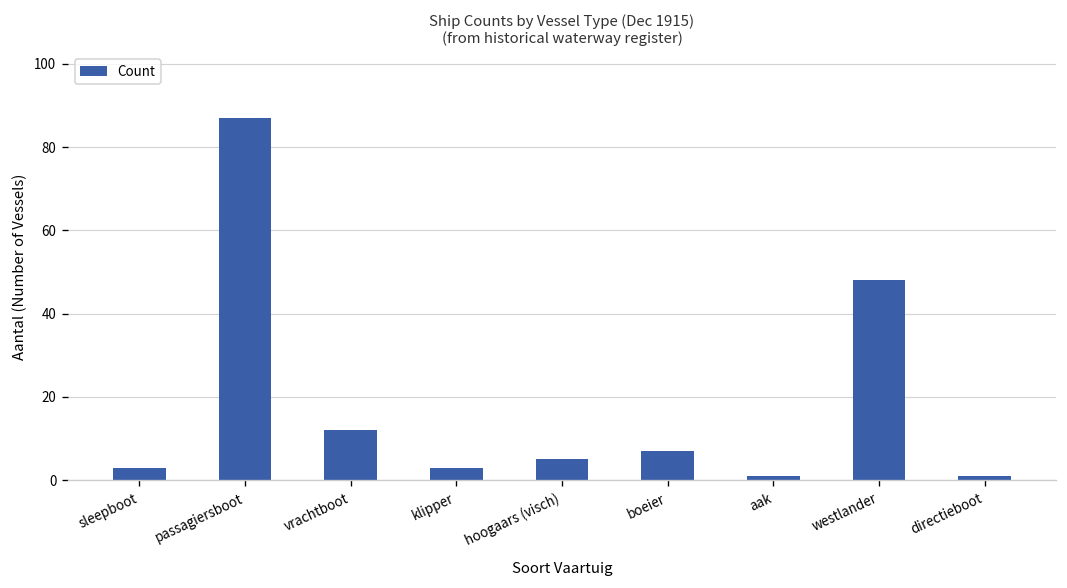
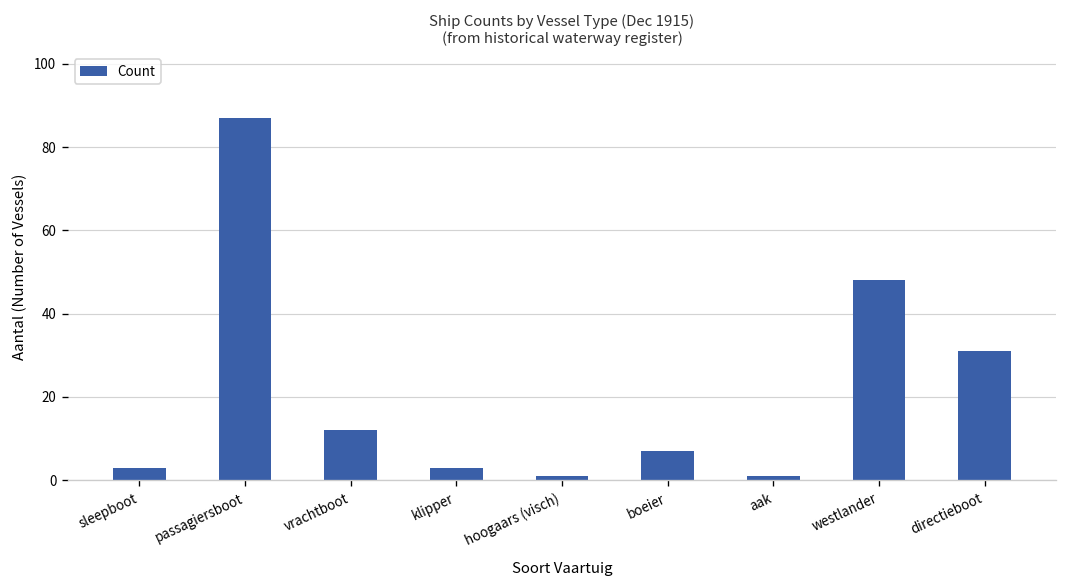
  {
    "sleepboot": 3,
    "passagiersboot": 87,
    "vrachtboot": 12,
    "klipper": 3,
-   "hoogaars (visch)": 5,
+   "hoogaars (visch)": 1,
    "boeier": 7,
    "aak": 1,
    "westlander": 48,
-   "directieboot": 1
+   "directieboot": 31
  }
